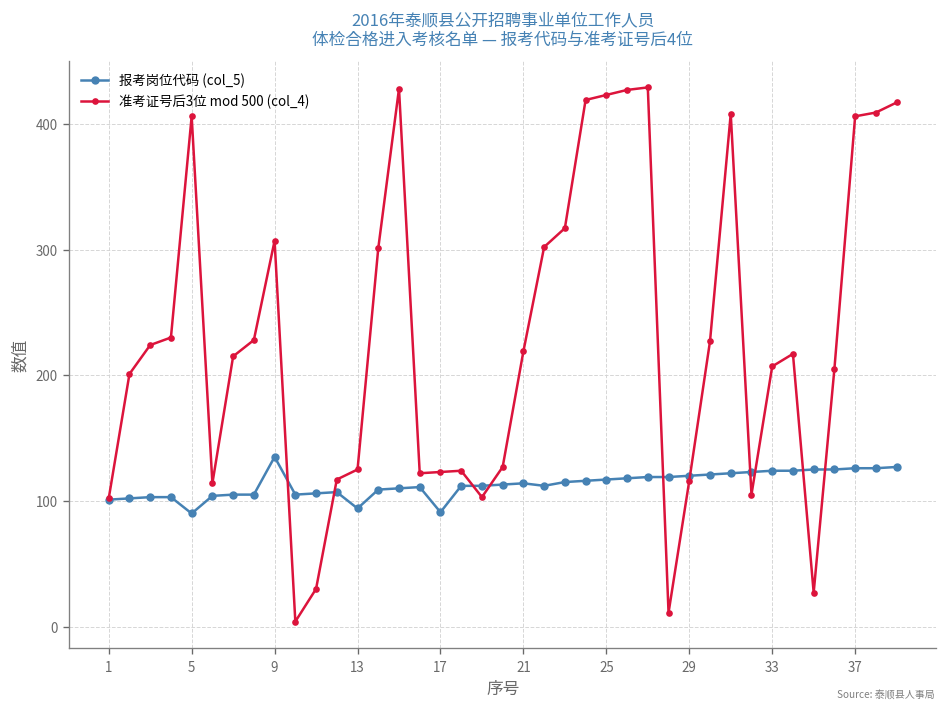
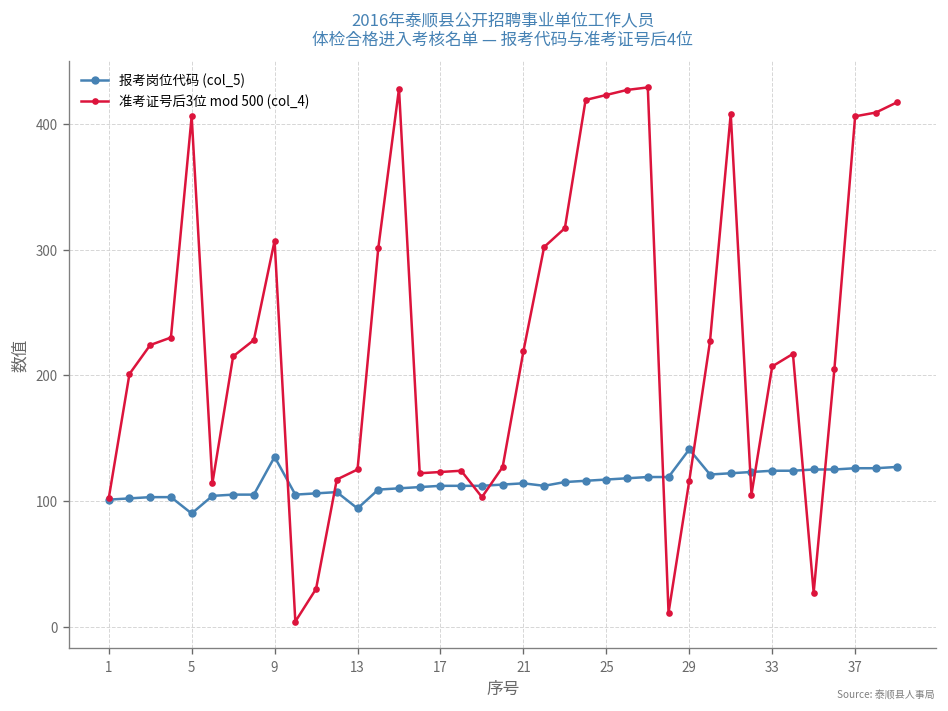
  {
    "报考岗位代码 (col_5)": {
      "5": 90,
      "9": 135,
      "13": 94,
-     "17": 91,
+     "17": 112,
      "21": 114,
      "25": 117,
-     "29": 120,
+     "29": 141,
      "33": 124,
      "37": 126
    },
    "准考证号后3位 mod 500 (col_4)": {
      "5": 406,
      "9": 307,
      "13": 125,
      "17": 123,
      "21": 219,
      "25": 423,
      "29": 116,
      "33": 207,
      "37": 406
    }
  }
